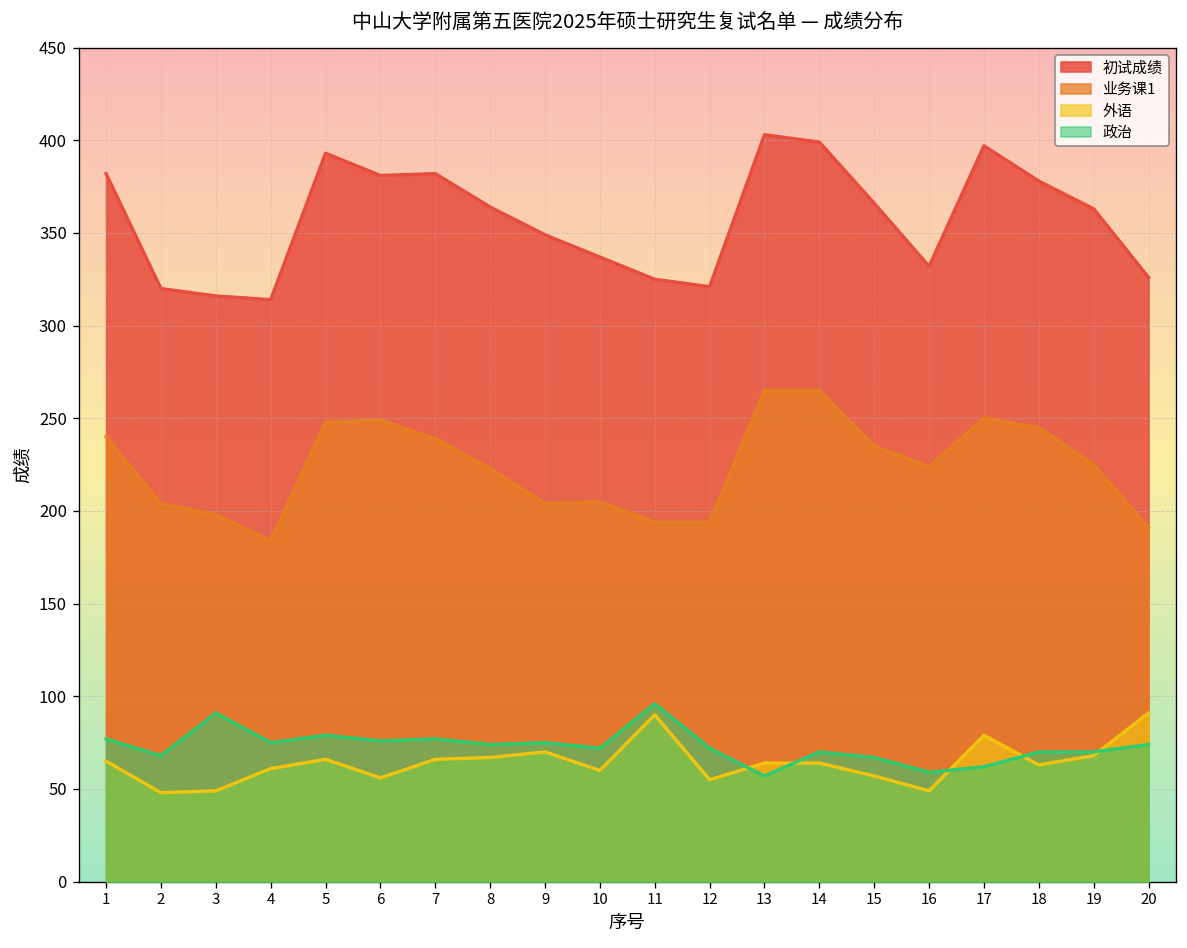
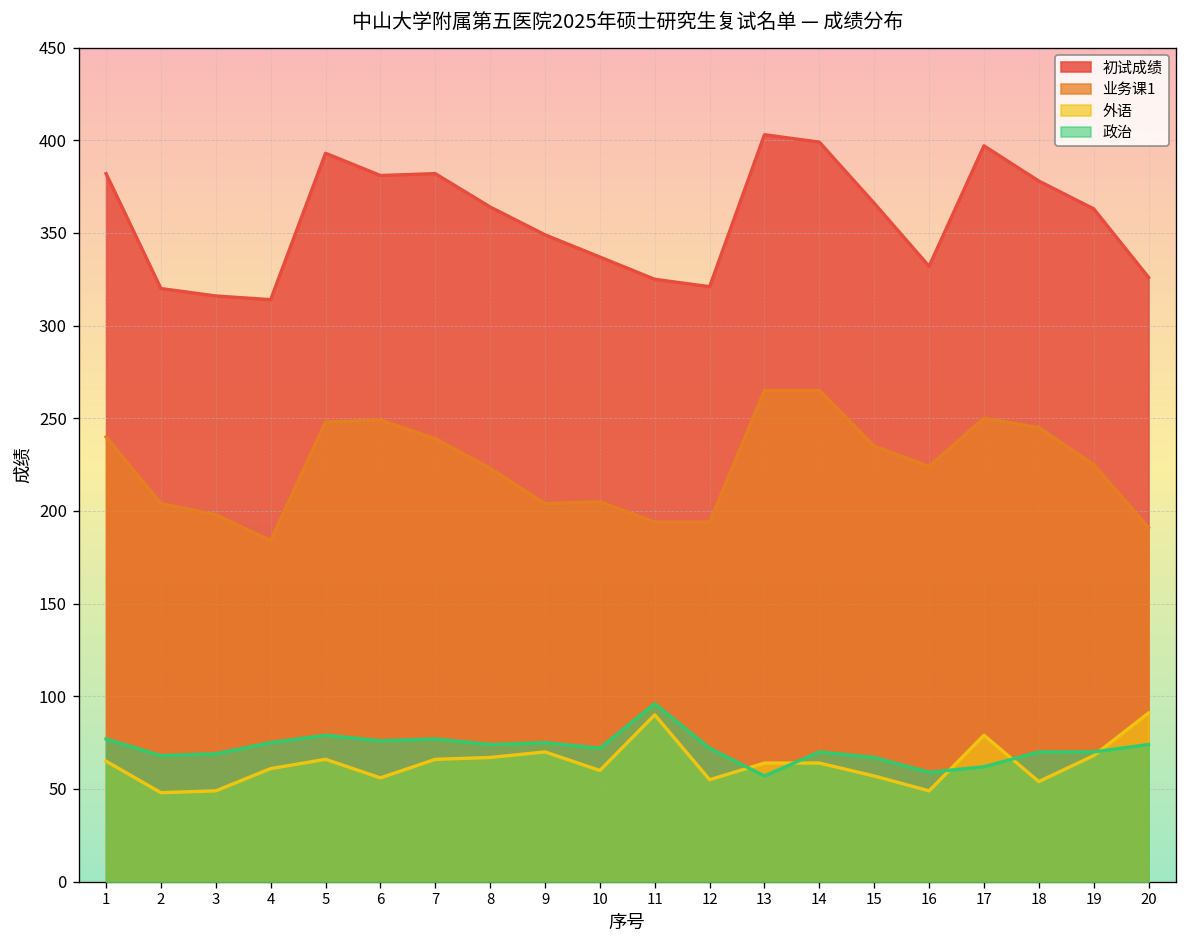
  {
    "外语": {
      "1": 65,
      "2": 48,
      "3": 49,
      "4": 61,
      "5": 66,
      "6": 56,
      "7": 66,
      "8": 67,
      "9": 70,
      "10": 60,
      "11": 90,
      "12": 55,
      "13": 64,
      "14": 64,
      "15": 57,
      "16": 49,
      "17": 79,
-     "18": 63,
+     "18": 54,
      "19": 68,
      "20": 91
    },
    "政治": {
      "1": 77,
      "2": 68,
-     "3": 91,
+     "3": 69,
      "4": 75,
      "5": 79,
      "6": 76,
      "7": 77,
      "8": 74,
      "9": 75,
      "10": 72,
      "11": 96,
      "12": 72,
      "13": 57,
      "14": 70,
      "15": 67,
      "16": 59,
      "17": 62,
      "18": 70,
      "19": 70,
      "20": 74
    }
  }
